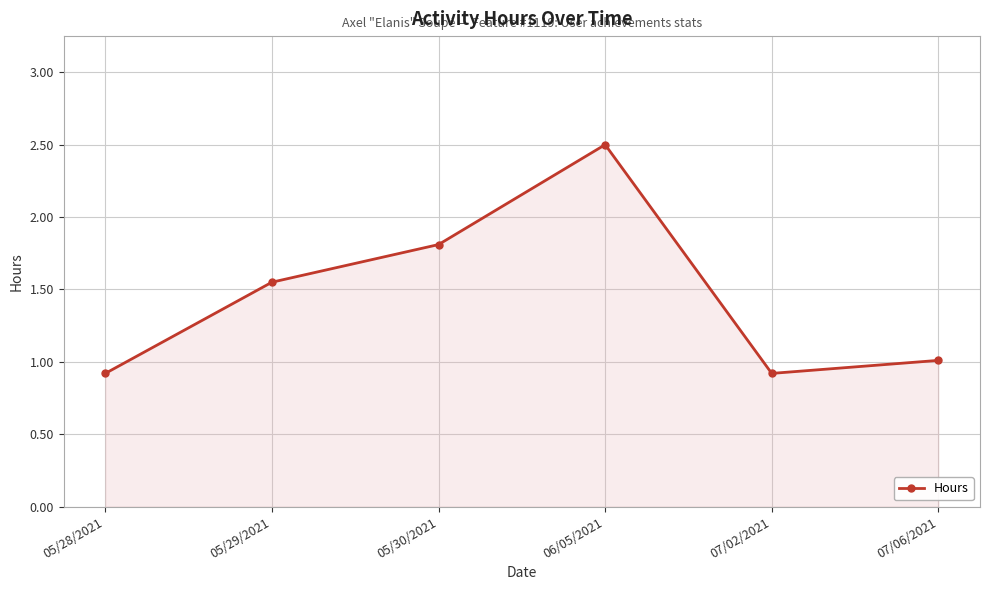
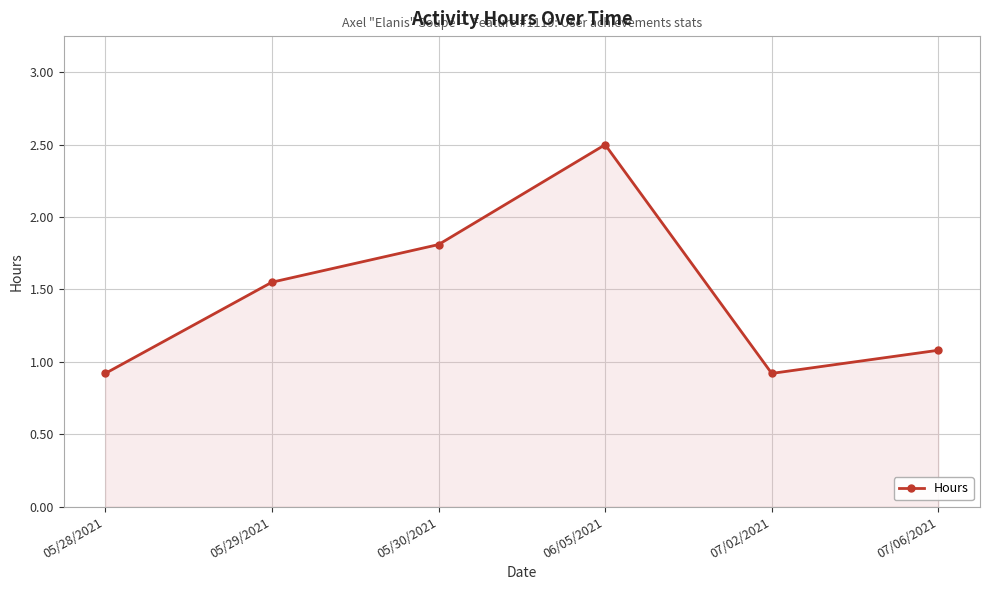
  {
    "05/28/2021": 0.92,
    "05/29/2021": 1.55,
    "05/30/2021": 1.81,
    "06/05/2021": 2.50,
    "07/02/2021": 0.92,
-   "07/06/2021": 1.01
+   "07/06/2021": 1.08
  }
